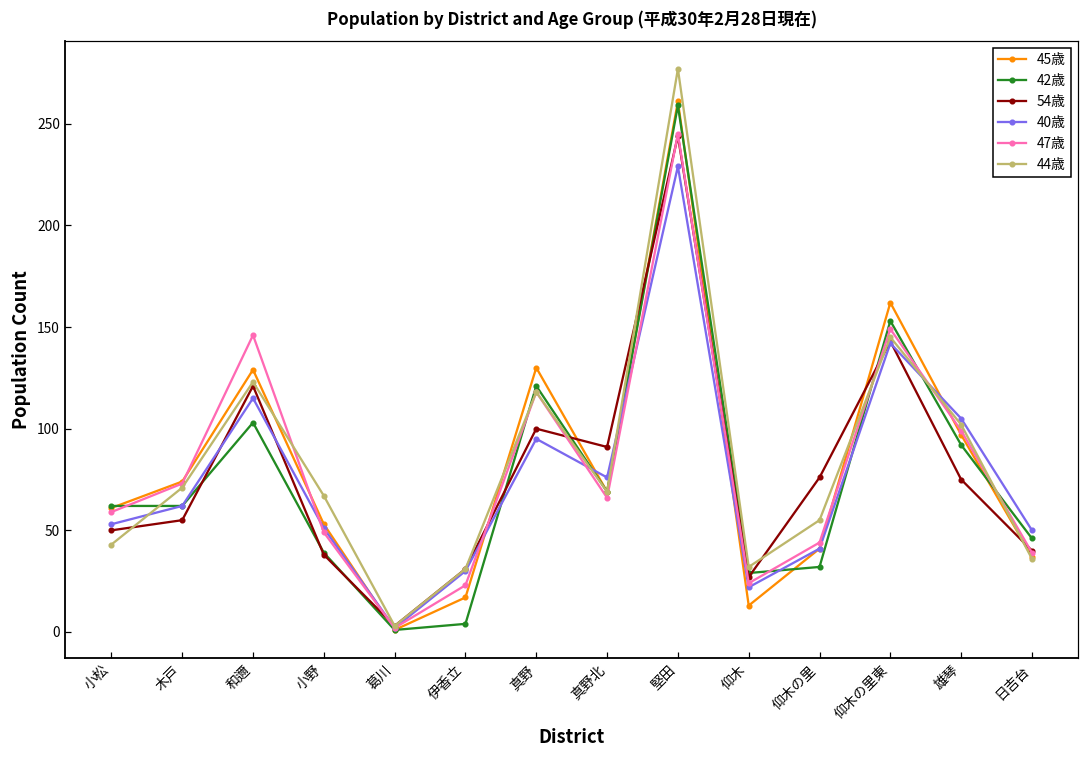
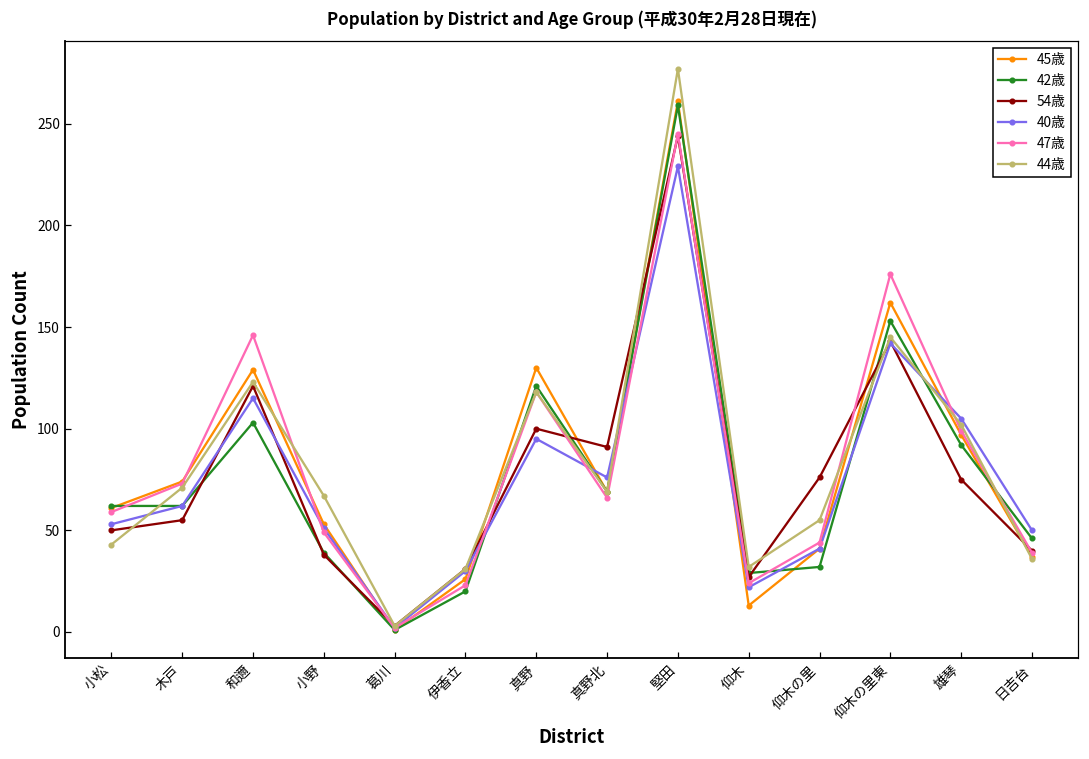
  {
    "45歳": {
      "和邇": 129,
      "小野": 53,
-     "伊香立": 17,
+     "伊香立": 26,
      "真野": 130,
      "堅田": 261,
      "仰木": 13,
      "仰木の里東": 162,
      "雄琴": 97
    },
    "42歳": {
      "和邇": 103,
-     "伊香立": 4,
+     "伊香立": 20,
      "真野": 121,
      "堅田": 259,
      "仰木": 29,
      "仰木の里": 32,
      "仰木の里東": 153,
      "雄琴": 92,
      "日吉台": 46
    },
    "54歳": {
      "小松": 50,
      "木戸": 55,
      "和邇": 121,
      "真野": 100,
      "真野北": 91,
      "仰木": 27,
      "仰木の里": 76,
      "雄琴": 75
    },
    "40歳": {
      "小松": 53,
      "和邇": 115,
      "小野": 51,
      "真野": 95,
      "真野北": 76,
      "堅田": 229,
      "仰木": 22,
      "雄琴": 105,
      "日吉台": 50
    },
    "47歳": {
      "小松": 59,
      "和邇": 146,
      "小野": 49,
      "伊香立": 23,
      "真野北": 66,
      "仰木": 24,
      "仰木の里": 44,
-     "仰木の里東": 149,
+     "仰木の里東": 176,
      "雄琴": 99
    },
    "44歳": {
      "小松": 43,
      "木戸": 71,
      "和邇": 123,
      "小野": 67,
      "堅田": 277,
      "仰木": 32,
      "仰木の里": 55,
      "仰木の里東": 145,
      "雄琴": 102
    }
  }
